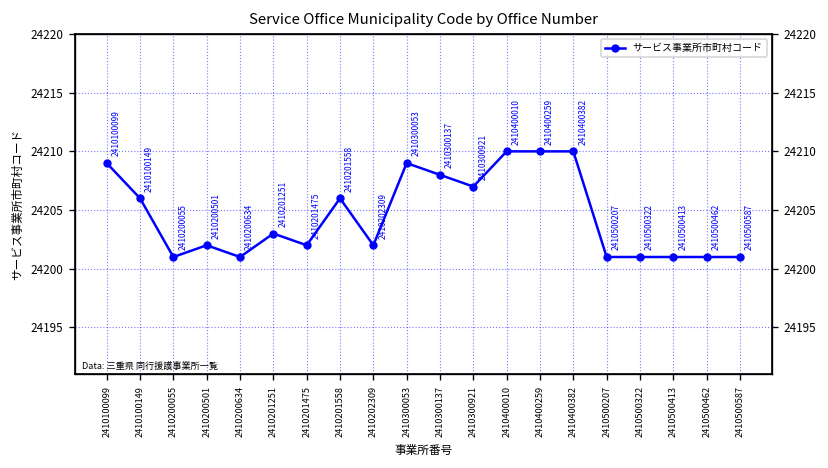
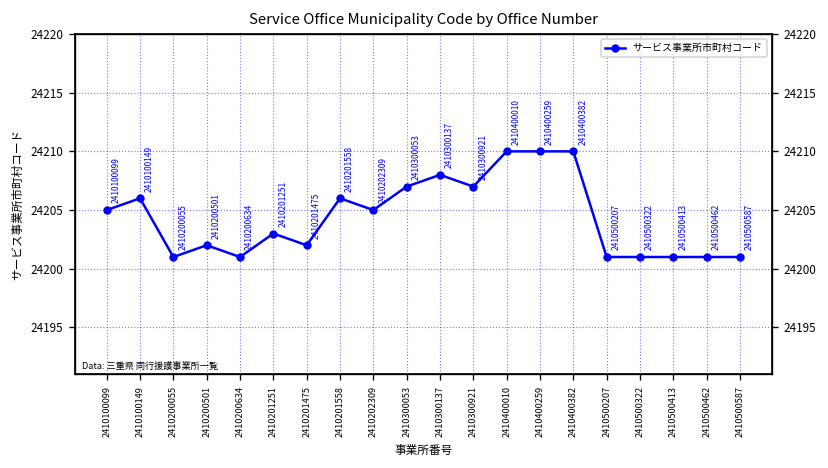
  {
-   "2410100099": 24209,
-   "2410202309": 24202,
-   "2410300053": 24209
+   "2410100099": 24205,
+   "2410202309": 24205,
+   "2410300053": 24207
  }
